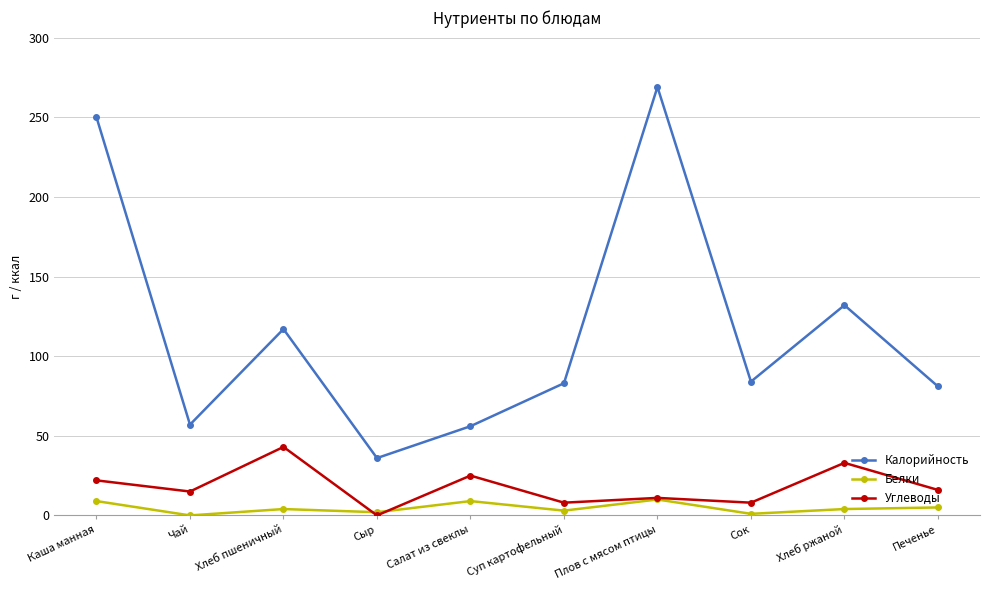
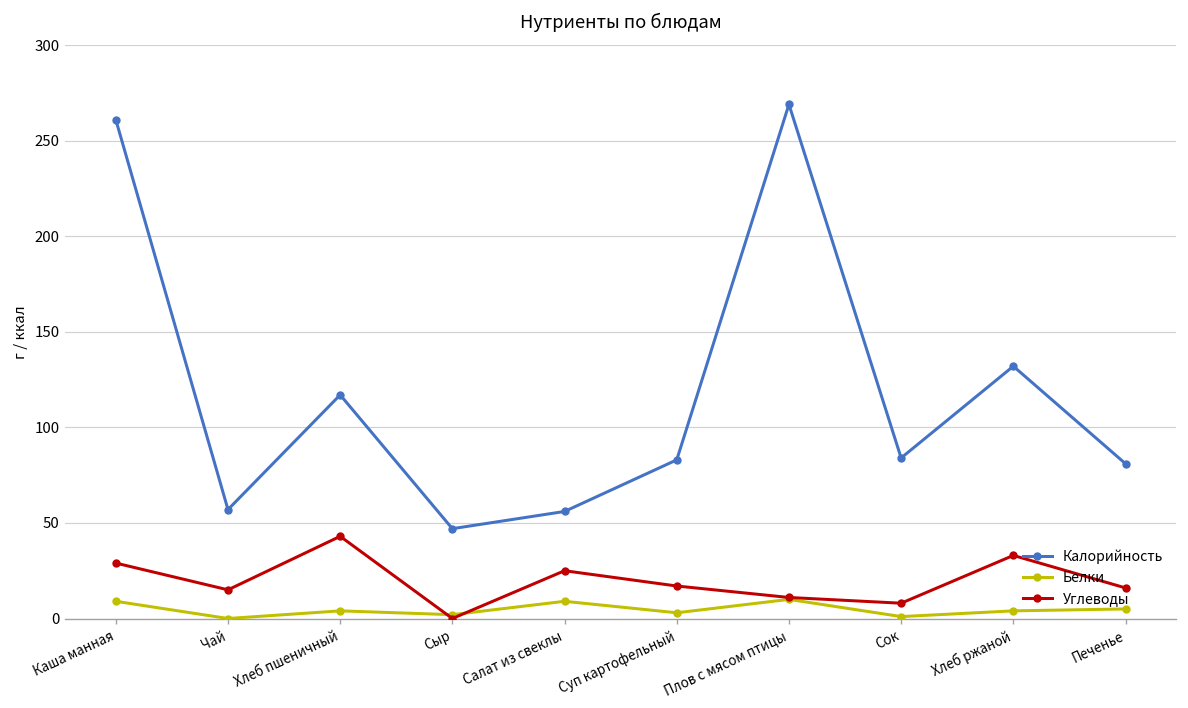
  {
    "Калорийность": {
-     "Каша манная": 250,
+     "Каша манная": 261,
      "Чай": 57,
      "Хлеб пшеничный": 117,
-     "Сыр": 36,
+     "Сыр": 47,
      "Салат из свеклы": 56,
      "Суп картофельный": 83,
      "Плов с мясом птицы": 269,
      "Сок": 84,
      "Хлеб ржаной": 132,
      "Печенье": 81
    },
    "Белки": {
      "Каша манная": 9,
      "Чай": 0,
      "Хлеб пшеничный": 4,
      "Сыр": 2,
      "Салат из свеклы": 9,
      "Суп картофельный": 3,
      "Сок": 1,
      "Хлеб ржаной": 4,
      "Печенье": 5
    },
    "Углеводы": {
-     "Каша манная": 22,
+     "Каша манная": 29,
      "Чай": 15,
      "Хлеб пшеничный": 43,
      "Сыр": 0,
      "Салат из свеклы": 25,
-     "Суп картофельный": 8,
+     "Суп картофельный": 17,
      "Сок": 8,
      "Хлеб ржаной": 33,
      "Печенье": 16
    }
  }
